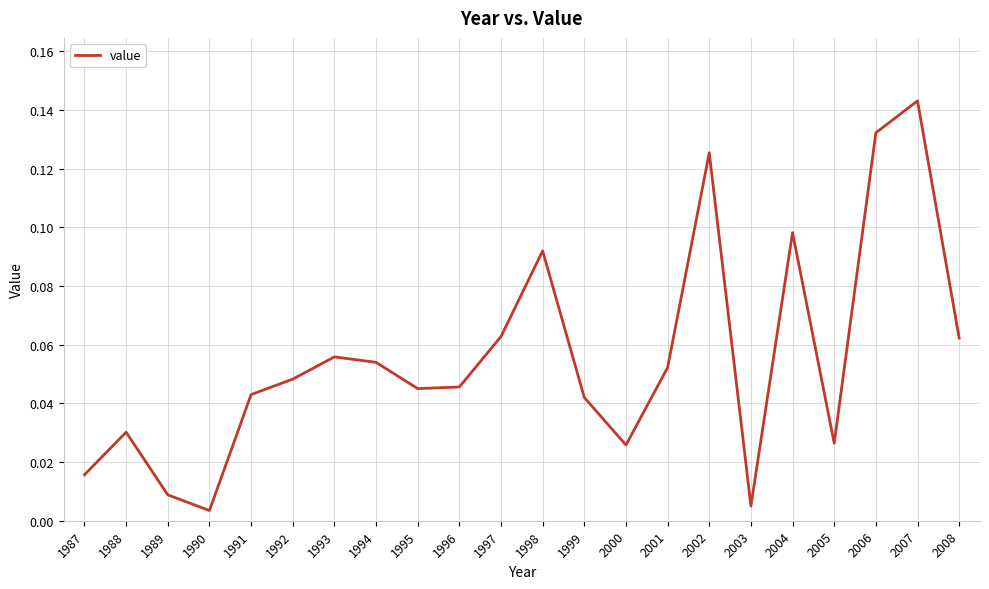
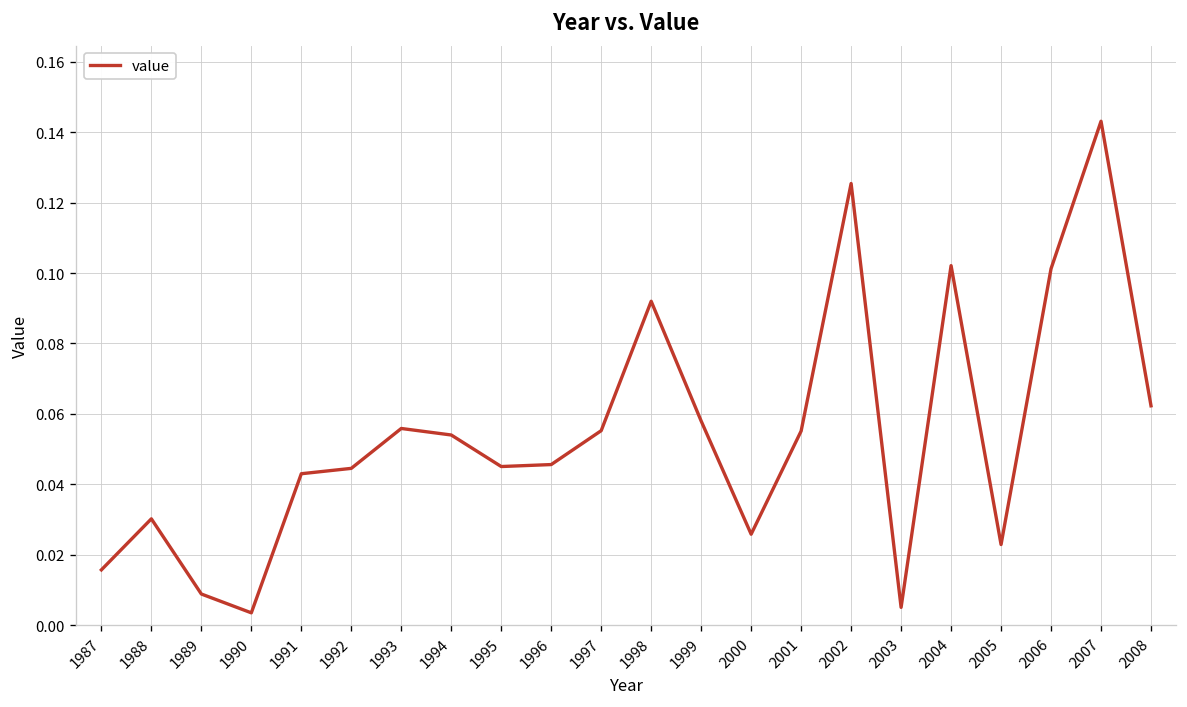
  {
    "1987": 0.016,
    "1988": 0.030,
    "1989": 0.009,
    "1990": 0.003,
    "1991": 0.043,
-   "1992": 0.048,
+   "1992": 0.045,
    "1993": 0.056,
    "1994": 0.054,
    "1995": 0.045,
    "1996": 0.046,
-   "1997": 0.063,
+   "1997": 0.055,
    "1998": 0.092,
-   "1999": 0.042,
+   "1999": 0.058,
    "2000": 0.026,
-   "2001": 0.052,
+   "2001": 0.055,
    "2002": 0.125,
    "2003": 0.005,
-   "2004": 0.098,
-   "2005": 0.026,
-   "2006": 0.132,
+   "2004": 0.102,
+   "2005": 0.023,
+   "2006": 0.101,
    "2007": 0.143,
    "2008": 0.062
  }
